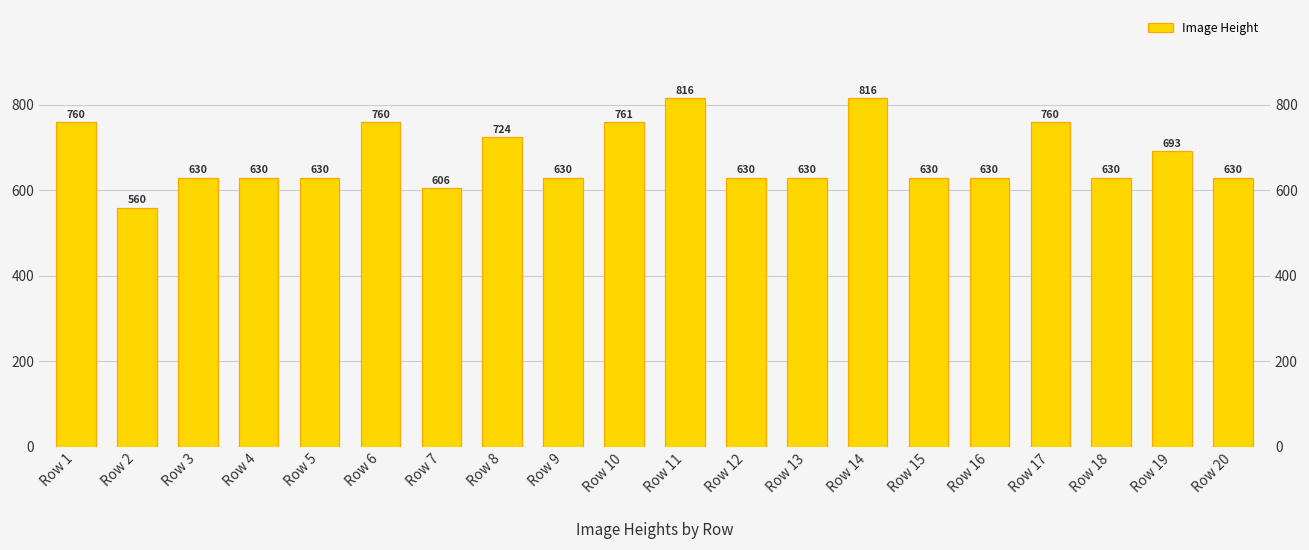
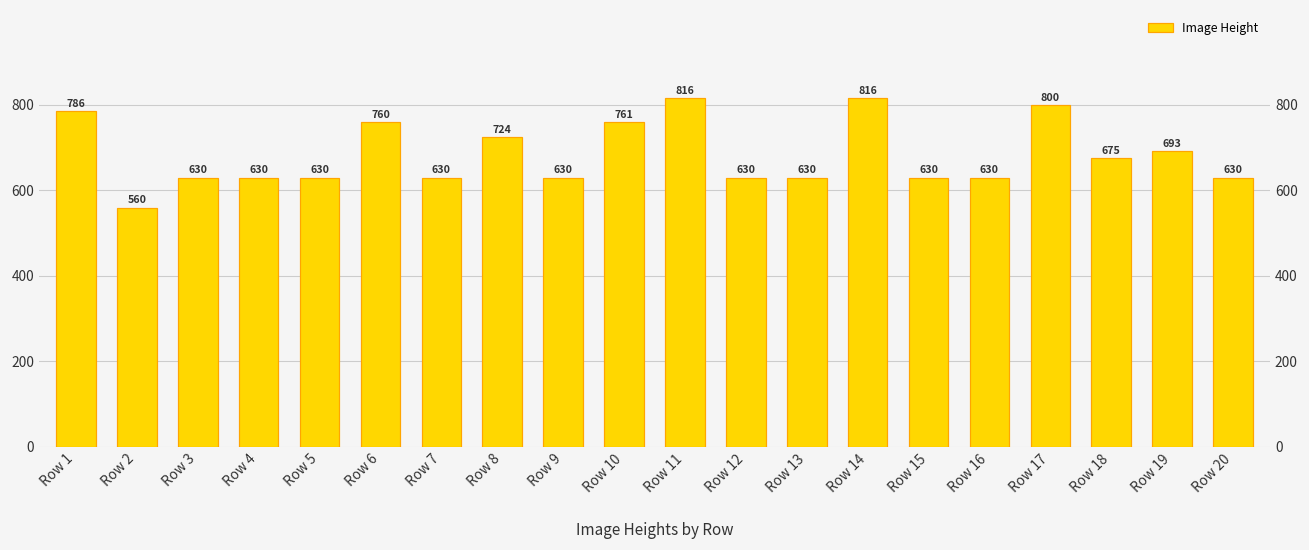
  {
-   "Row 1": 760,
+   "Row 1": 786,
    "Row 2": 560,
    "Row 3": 630,
    "Row 4": 630,
    "Row 5": 630,
    "Row 6": 760,
-   "Row 7": 606,
+   "Row 7": 630,
    "Row 8": 724,
    "Row 9": 630,
    "Row 10": 761,
    "Row 11": 816,
    "Row 12": 630,
    "Row 13": 630,
    "Row 14": 816,
    "Row 15": 630,
    "Row 16": 630,
-   "Row 17": 760,
-   "Row 18": 630,
+   "Row 17": 800,
+   "Row 18": 675,
    "Row 19": 693,
    "Row 20": 630
  }
